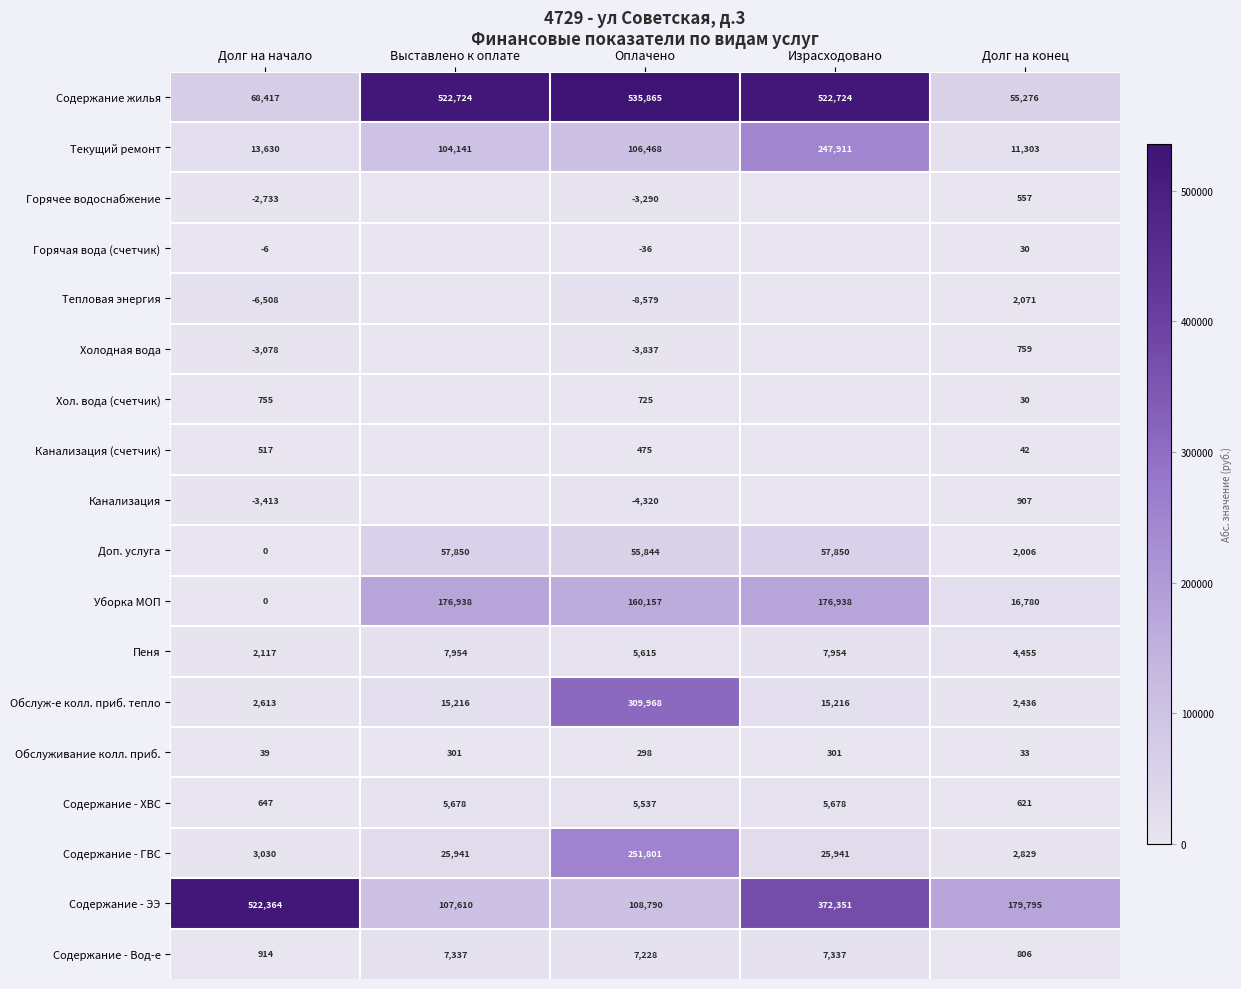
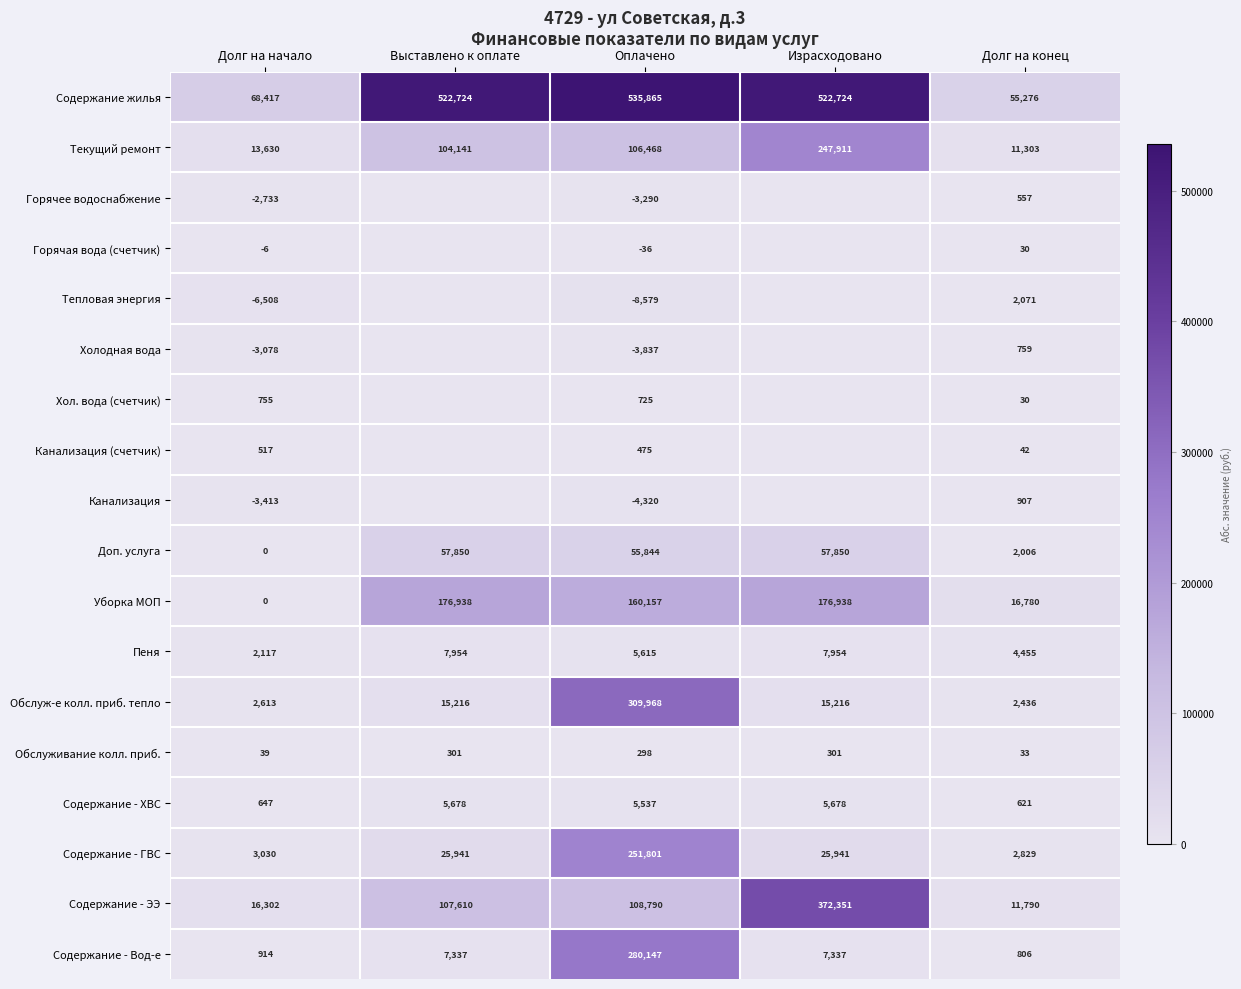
  {
    "Содержание жилья": {
      "Долг на начало": "68,417",
      "Выставлено к оплате": "522,724",
      "Оплачено": "535,865",
      "Израсходовано": "522,724",
      "Долг на конец": "55,276"
    },
    "Текущий ремонт": {
      "Долг на начало": "13,630",
      "Выставлено к оплате": "104,141",
      "Оплачено": "106,468",
      "Израсходовано": "247,911",
      "Долг на конец": "11,303"
    },
    "Горячее водоснабжение": {
      "Долг на начало": "-2,733",
      "Оплачено": "-3,290",
      "Долг на конец": "557"
    },
    "Горячая вода (счетчик)": {
      "Долг на начало": "-6",
      "Оплачено": "-36",
      "Долг на конец": "30"
    },
    "Тепловая энергия": {
      "Долг на начало": "-6,508",
      "Оплачено": "-8,579",
      "Долг на конец": "2,071"
    },
    "Холодная вода": {
      "Долг на начало": "-3,078",
      "Оплачено": "-3,837",
      "Долг на конец": "759"
    },
    "Хол. вода (счетчик)": {
      "Долг на начало": "755",
      "Оплачено": "725",
      "Долг на конец": "30"
    },
    "Канализация (счетчик)": {
      "Долг на начало": "517",
      "Оплачено": "475",
      "Долг на конец": "42"
    },
    "Канализация": {
      "Долг на начало": "-3,413",
      "Оплачено": "-4,320",
      "Долг на конец": "907"
    },
    "Доп. услуга": {
      "Долг на начало": "0",
      "Выставлено к оплате": "57,850",
      "Оплачено": "55,844",
      "Израсходовано": "57,850",
      "Долг на конец": "2,006"
    },
    "Уборка МОП": {
      "Долг на начало": "0",
      "Выставлено к оплате": "176,938",
      "Оплачено": "160,157",
      "Израсходовано": "176,938",
      "Долг на конец": "16,780"
    },
    "Пеня": {
      "Долг на начало": "2,117",
      "Выставлено к оплате": "7,954",
      "Оплачено": "5,615",
      "Израсходовано": "7,954",
      "Долг на конец": "4,455"
    },
    "Обслуж-е колл. приб. тепло": {
      "Долг на начало": "2,613",
      "Выставлено к оплате": "15,216",
      "Оплачено": "309,968",
      "Израсходовано": "15,216",
      "Долг на конец": "2,436"
    },
    "Обслуживание колл. приб.": {
      "Долг на начало": "39",
      "Выставлено к оплате": "301",
      "Оплачено": "298",
      "Израсходовано": "301",
      "Долг на конец": "33"
    },
    "Содержание - ХВС": {
      "Долг на начало": "647",
      "Выставлено к оплате": "5,678",
      "Оплачено": "5,537",
      "Израсходовано": "5,678",
      "Долг на конец": "621"
    },
    "Содержание - ГВС": {
      "Долг на начало": "3,030",
      "Выставлено к оплате": "25,941",
      "Оплачено": "251,801",
      "Израсходовано": "25,941",
      "Долг на конец": "2,829"
    },
    "Содержание - ЭЭ": {
-     "Долг на начало": "522,364",
+     "Долг на начало": "16,302",
      "Выставлено к оплате": "107,610",
      "Оплачено": "108,790",
      "Израсходовано": "372,351",
-     "Долг на конец": "179,795"
+     "Долг на конец": "11,790"
    },
    "Содержание - Вод-е": {
      "Долг на начало": "914",
      "Выставлено к оплате": "7,337",
-     "Оплачено": "7,228",
+     "Оплачено": "280,147",
      "Израсходовано": "7,337",
      "Долг на конец": "806"
    }
  }
